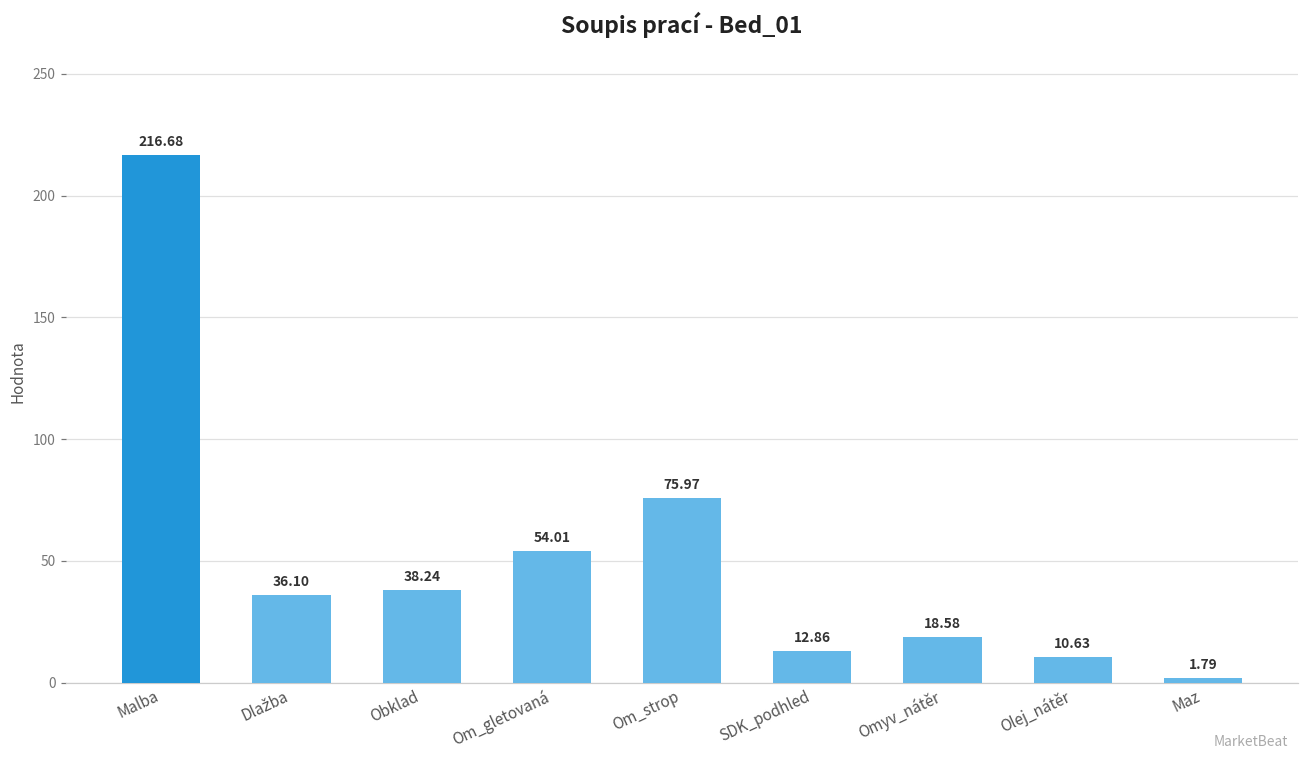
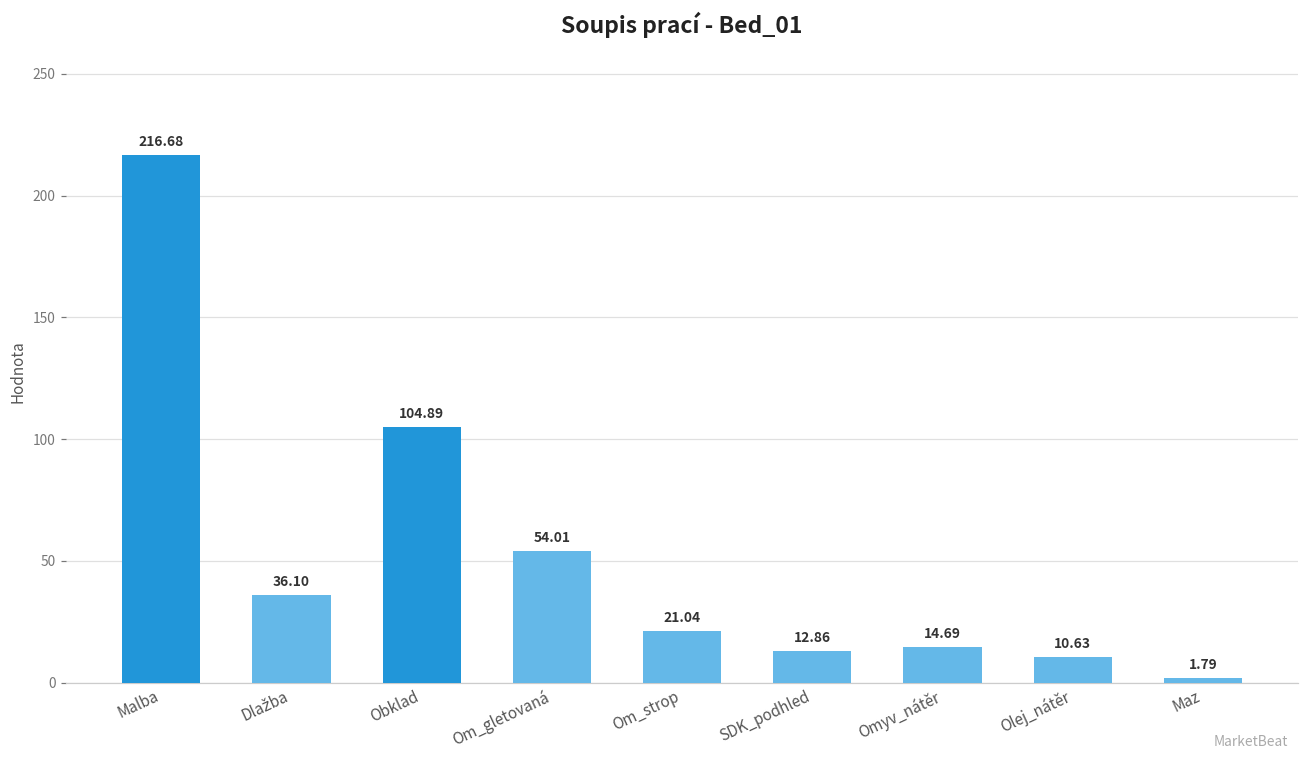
  {
    "Malba": 216.68,
    "Dlažba": 36.10,
-   "Obklad": 38.24,
+   "Obklad": 104.89,
    "Om_gletovaná": 54.01,
-   "Om_strop": 75.97,
+   "Om_strop": 21.04,
    "SDK_podhled": 12.86,
-   "Omyv_nátěr": 18.58,
+   "Omyv_nátěr": 14.69,
    "Olej_nátěr": 10.63,
    "Maz": 1.79
  }
